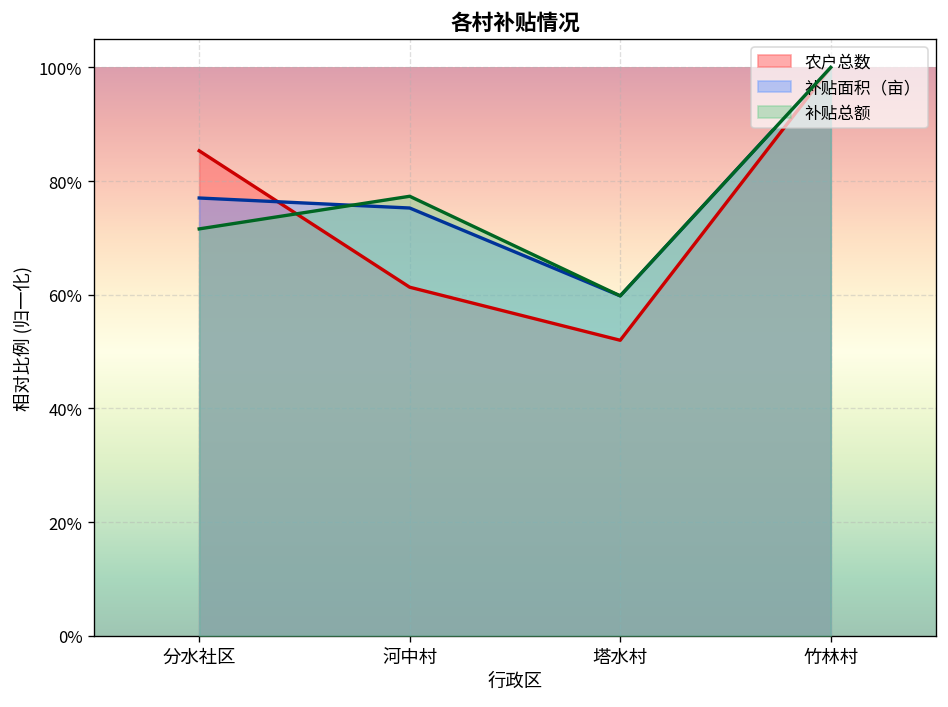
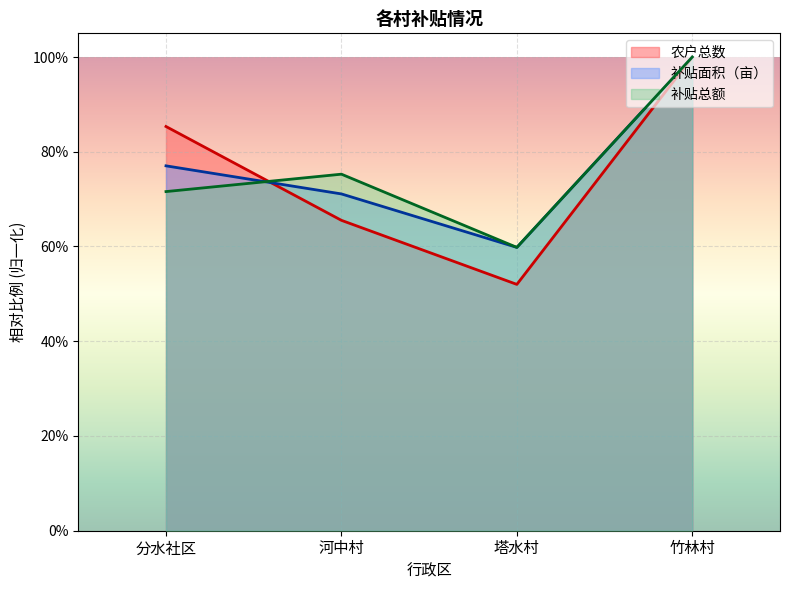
  {
    "农户总数": {
      "分水社区": "85%",
-     "河中村": "61%",
+     "河中村": "66%",
      "塔水村": "52%"
    },
    "补贴面积（亩）": {
      "分水社区": "77%",
-     "河中村": "75%"
+     "河中村": "71%"
    },
    "补贴总额": {
      "分水社区": "72%",
-     "河中村": "77%"
+     "河中村": "75%"
    }
  }
